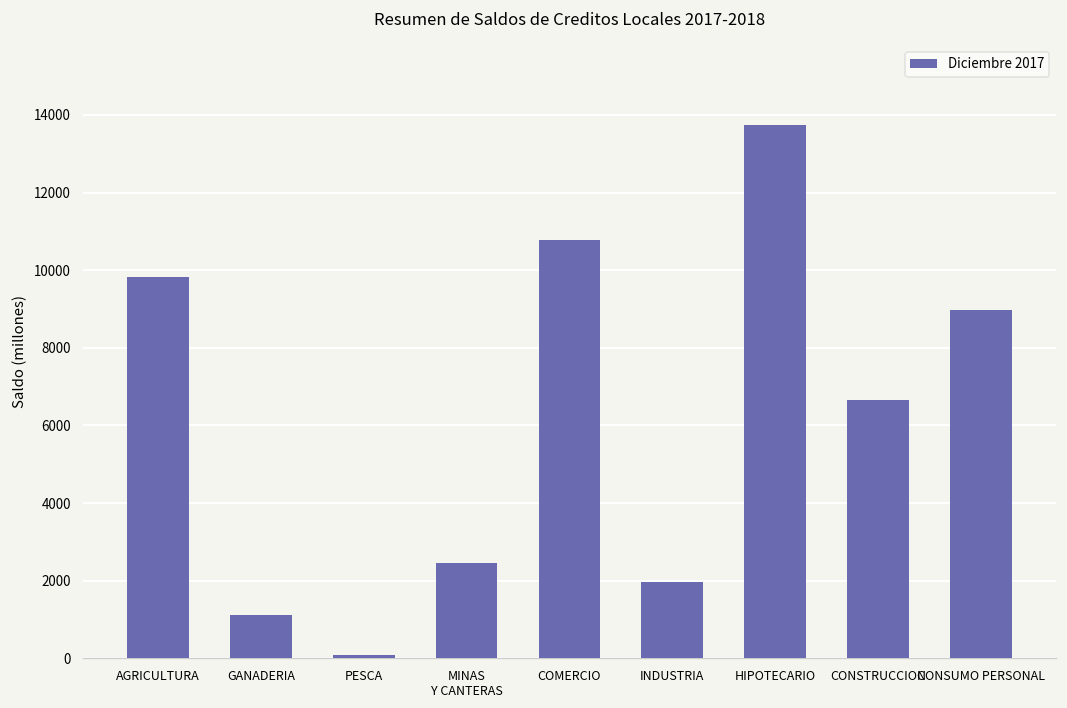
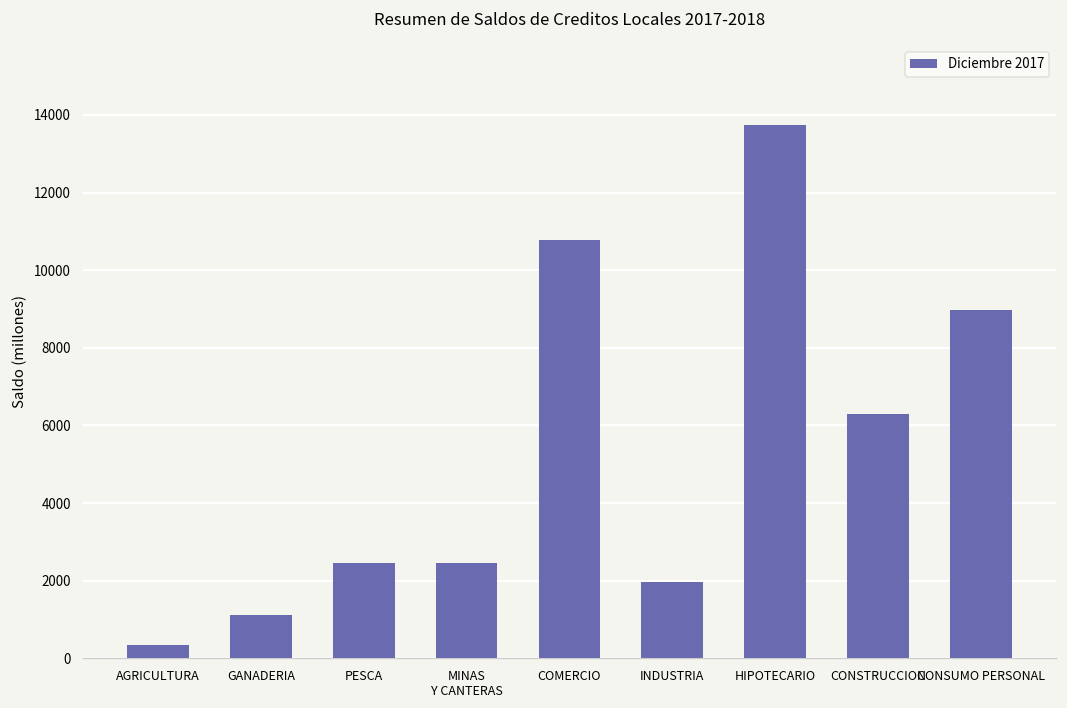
  {
-   "AGRICULTURA": 9800,
+   "AGRICULTURA": 300,
    "GANADERIA": 1100,
-   "PESCA": 100,
+   "PESCA": 2500,
    "MINAS Y CANTERAS": 2500,
    "COMERCIO": 10800,
    "INDUSTRIA": 2000,
    "HIPOTECARIO": 13700,
-   "CONSTRUCCION": 6600,
+   "CONSTRUCCION": 6300,
    "CONSUMO PERSONAL": 9000
  }
